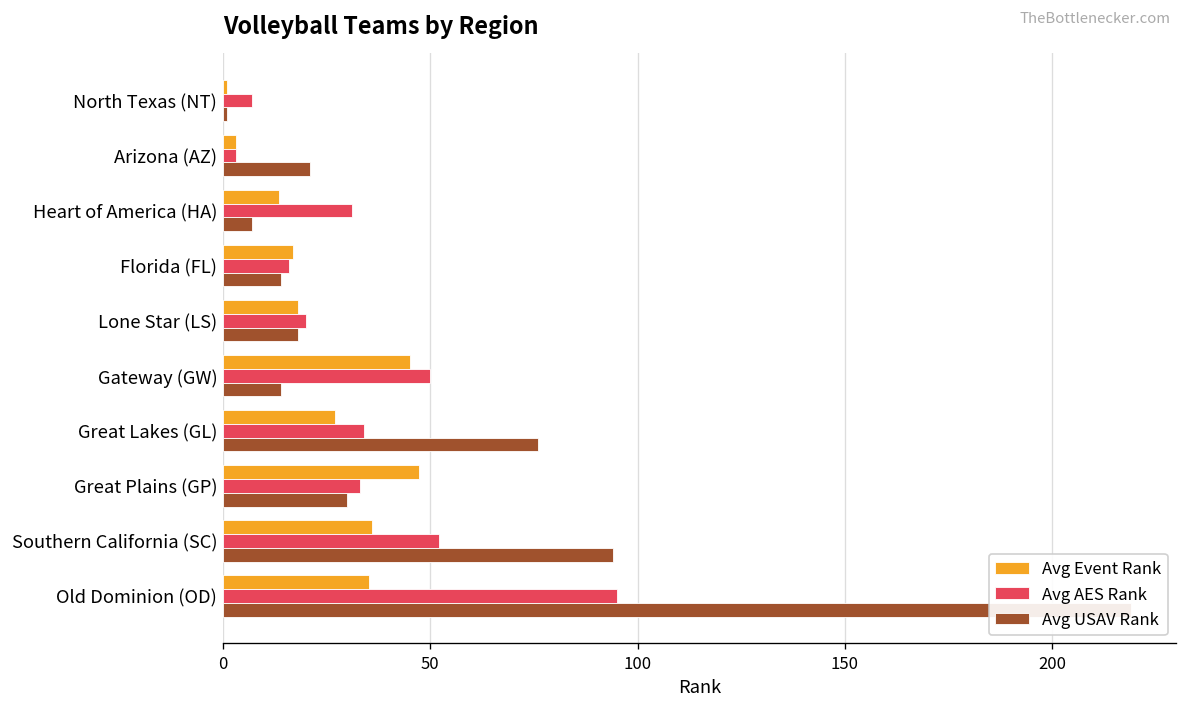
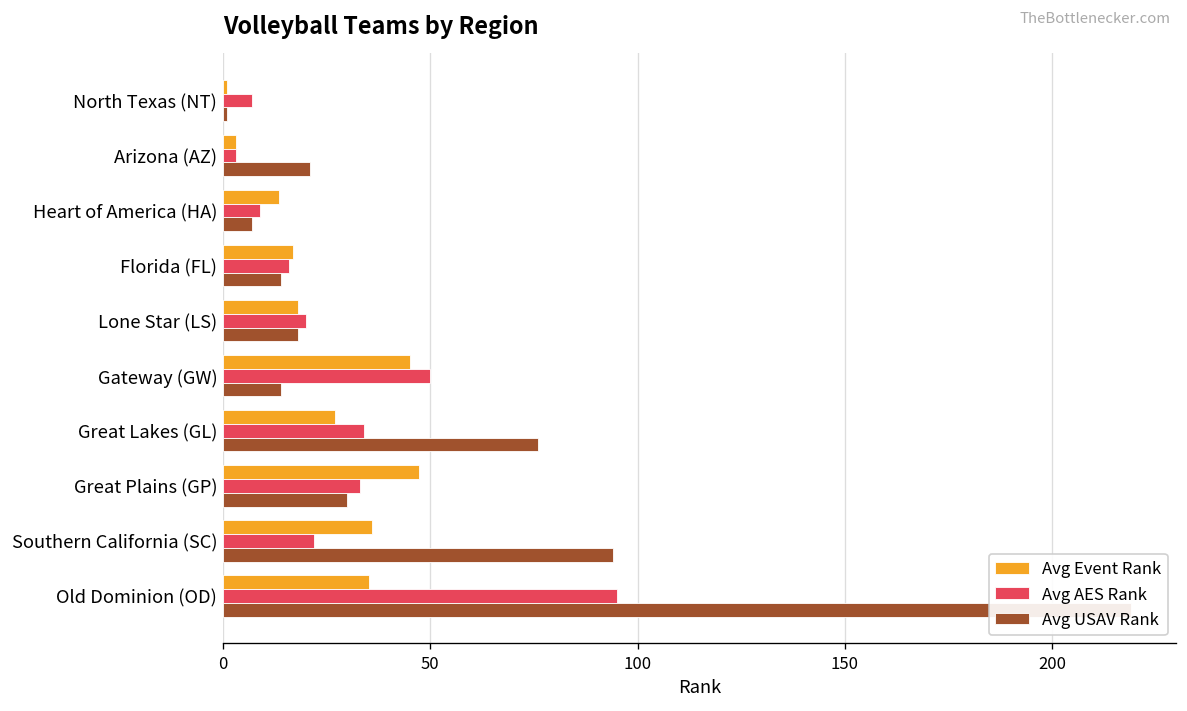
  {
    "Avg Event Rank": {
      "North Texas (NT)": 1,
      "Arizona (AZ)": 3,
      "Heart of America (HA)": 14,
      "Florida (FL)": 17,
      "Lone Star (LS)": 18,
      "Gateway (GW)": 45,
      "Great Lakes (GL)": 27,
      "Great Plains (GP)": 47,
      "Southern California (SC)": 36,
      "Old Dominion (OD)": 35
    },
    "Avg AES Rank": {
      "North Texas (NT)": 7,
      "Arizona (AZ)": 3,
-     "Heart of America (HA)": 31,
+     "Heart of America (HA)": 9,
      "Florida (FL)": 16,
      "Lone Star (LS)": 20,
      "Gateway (GW)": 50,
      "Great Lakes (GL)": 34,
      "Great Plains (GP)": 33,
-     "Southern California (SC)": 52,
+     "Southern California (SC)": 22,
      "Old Dominion (OD)": 95
    },
    "Avg USAV Rank": {
      "North Texas (NT)": 1,
      "Arizona (AZ)": 21,
      "Heart of America (HA)": 7,
      "Florida (FL)": 14,
      "Lone Star (LS)": 18,
      "Gateway (GW)": 14,
      "Great Lakes (GL)": 76,
      "Great Plains (GP)": 30,
      "Southern California (SC)": 94
    }
  }
